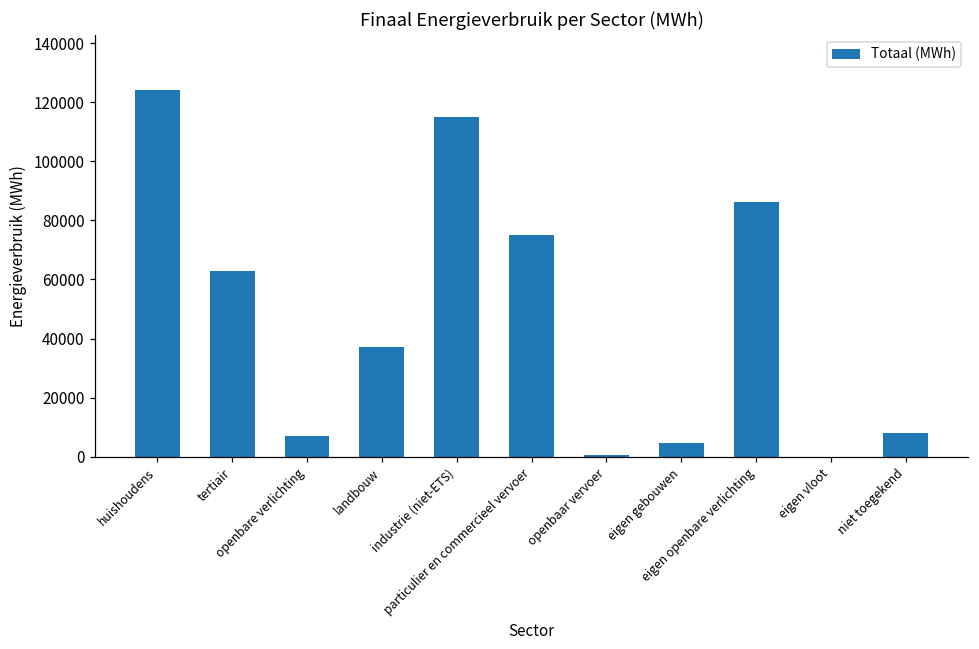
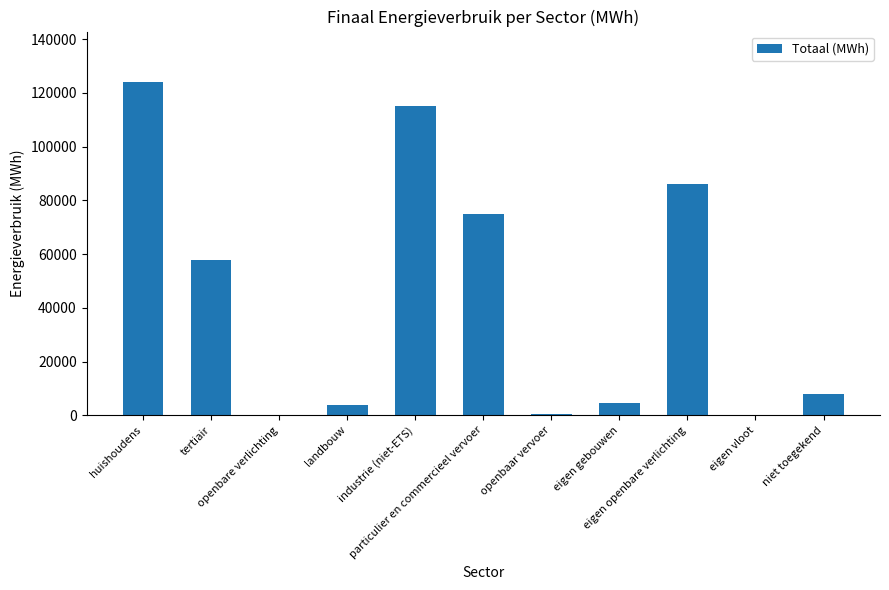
  {
    "huishoudens": 124000,
-   "tertiair": 63000,
-   "openbare verlichting": 7000,
-   "landbouw": 37000,
+   "tertiair": 58000,
+   "openbare verlichting": 0,
+   "landbouw": 4000,
    "industrie (niet-ETS)": 115000,
    "particulier en commercieel vervoer": 75000,
    "eigen gebouwen": 5000,
    "eigen openbare verlichting": 86000,
    "eigen vloot": 0,
    "niet toegekend": 8000
  }
